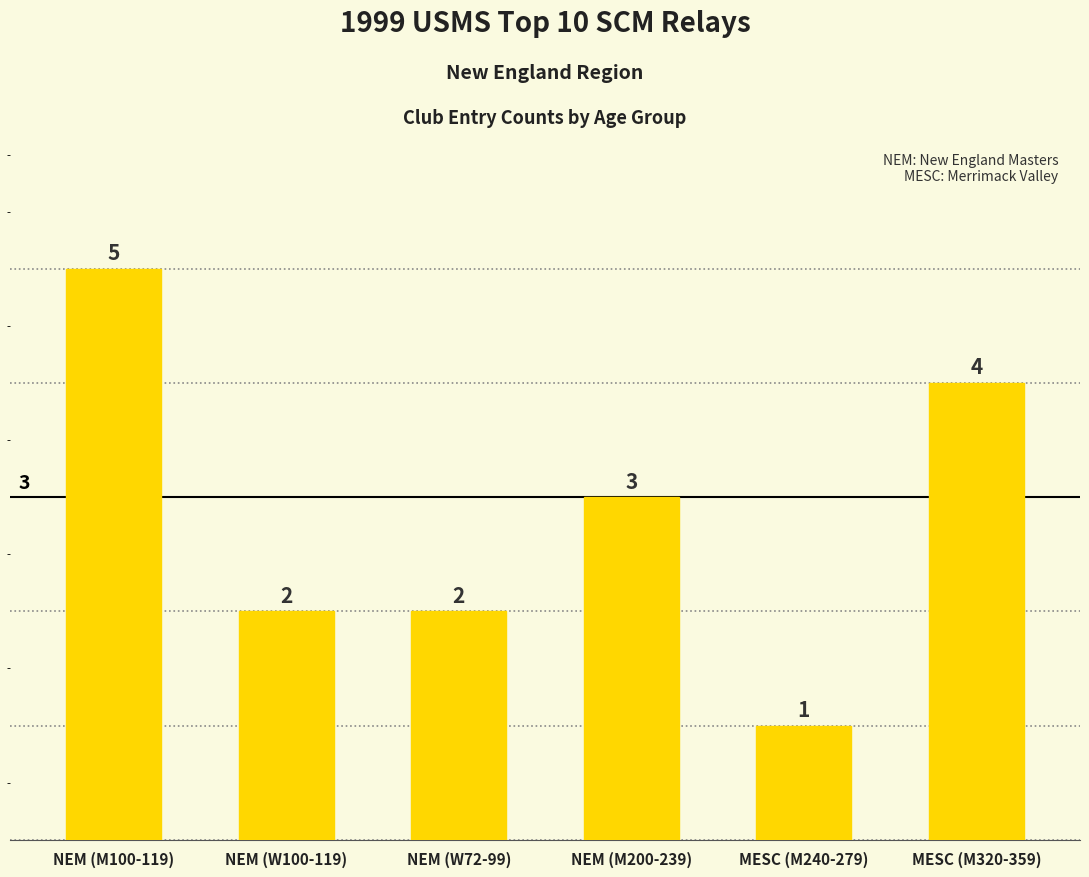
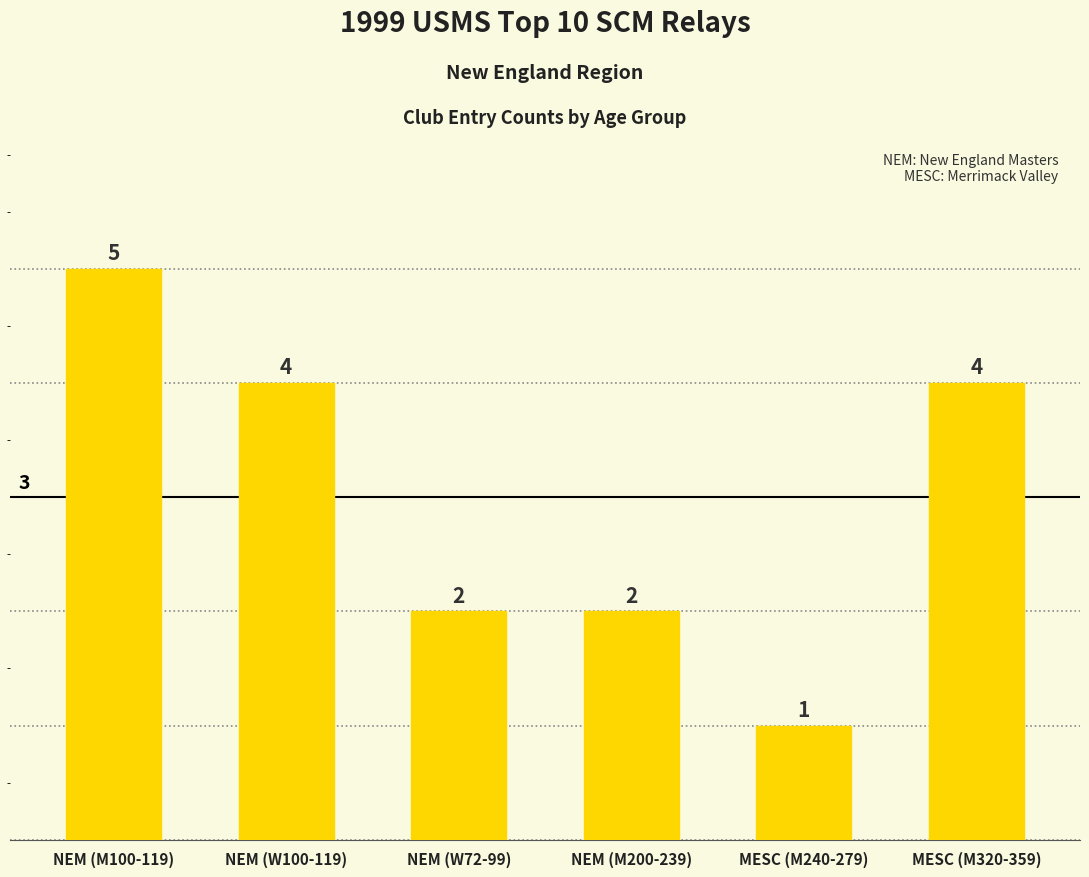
  {
    "NEM (M100-119)": 5,
-   "NEM (W100-119)": 2,
+   "NEM (W100-119)": 4,
    "NEM (W72-99)": 2,
-   "NEM (M200-239)": 3,
+   "NEM (M200-239)": 2,
    "MESC (M240-279)": 1,
    "MESC (M320-359)": 4
  }
